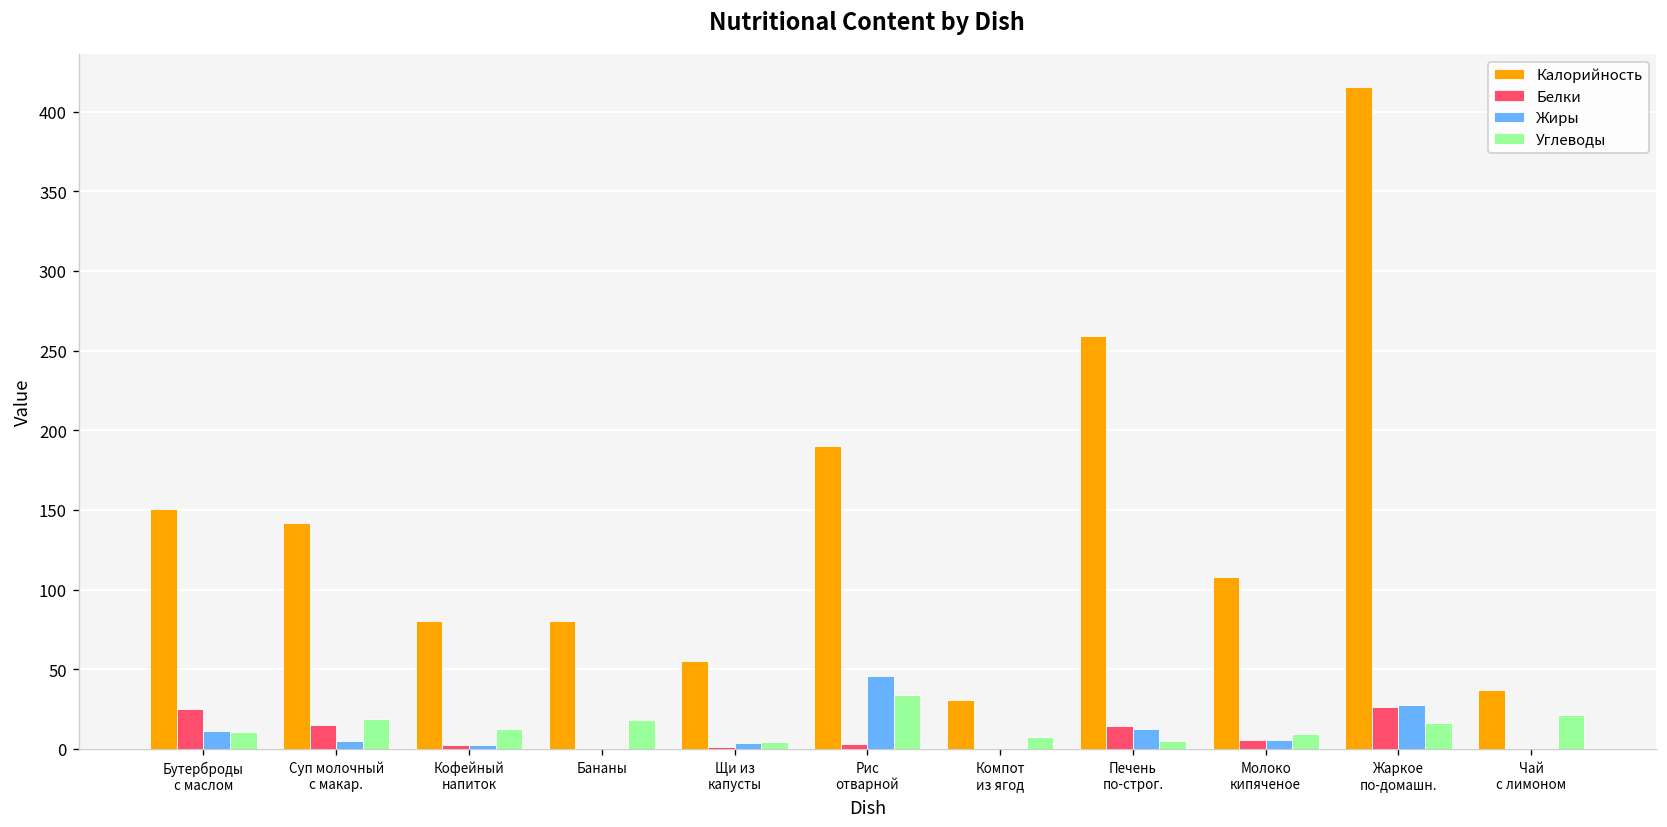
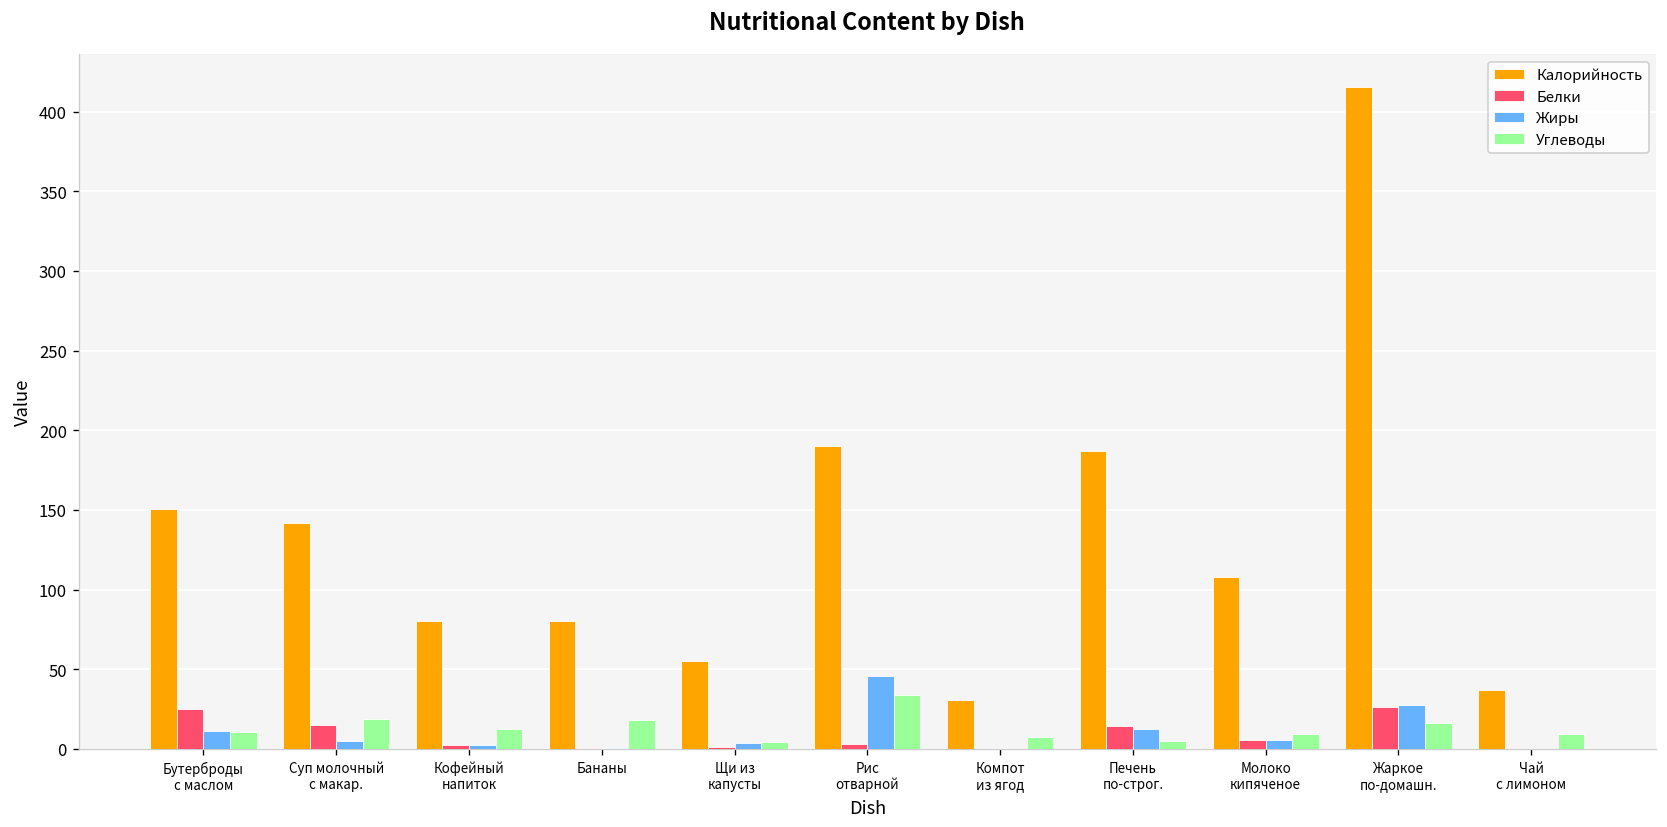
  {
    "Калорийность": {
      "Бутерброды с маслом": 151,
      "Суп молочный с макар.": 142,
      "Кофейный напиток": 80,
      "Бананы": 80,
      "Щи из капусты": 55,
      "Рис отварной": 190,
      "Компот из ягод": 31,
-     "Печень по-строг.": 259,
+     "Печень по-строг.": 187,
      "Молоко кипяченое": 108,
      "Жаркое по-домашн.": 415,
      "Чай с лимоном": 37
    },
    "Белки": {
      "Бутерброды с маслом": 25,
      "Суп молочный с макар.": 15,
      "Кофейный напиток": 3,
      "Рис отварной": 3,
      "Печень по-строг.": 14,
      "Молоко кипяченое": 6,
      "Жаркое по-домашн.": 26
    },
    "Жиры": {
      "Бутерброды с маслом": 11,
      "Суп молочный с макар.": 5,
      "Кофейный напиток": 2,
      "Щи из капусты": 4,
      "Рис отварной": 45,
      "Печень по-строг.": 12,
      "Молоко кипяченое": 5,
      "Жаркое по-домашн.": 27
    },
    "Углеводы": {
      "Бутерброды с маслом": 10,
      "Суп молочный с макар.": 19,
      "Кофейный напиток": 12,
      "Бананы": 18,
      "Щи из капусты": 5,
      "Рис отварной": 34,
      "Компот из ягод": 7,
      "Печень по-строг.": 5,
      "Молоко кипяченое": 9,
      "Жаркое по-домашн.": 16,
-     "Чай с лимоном": 22
+     "Чай с лимоном": 9
    }
  }
